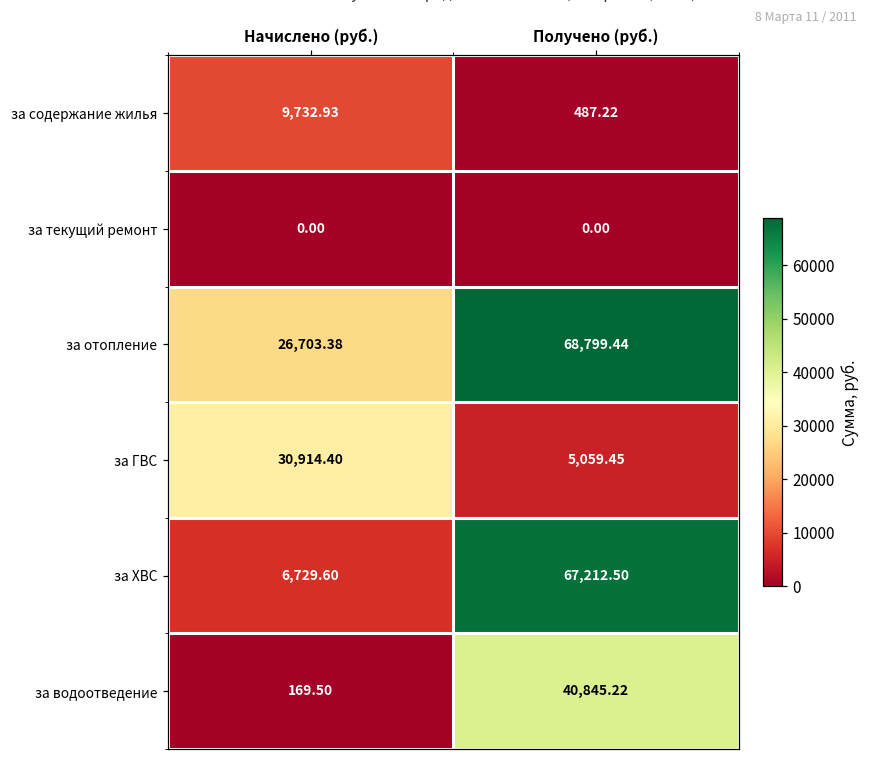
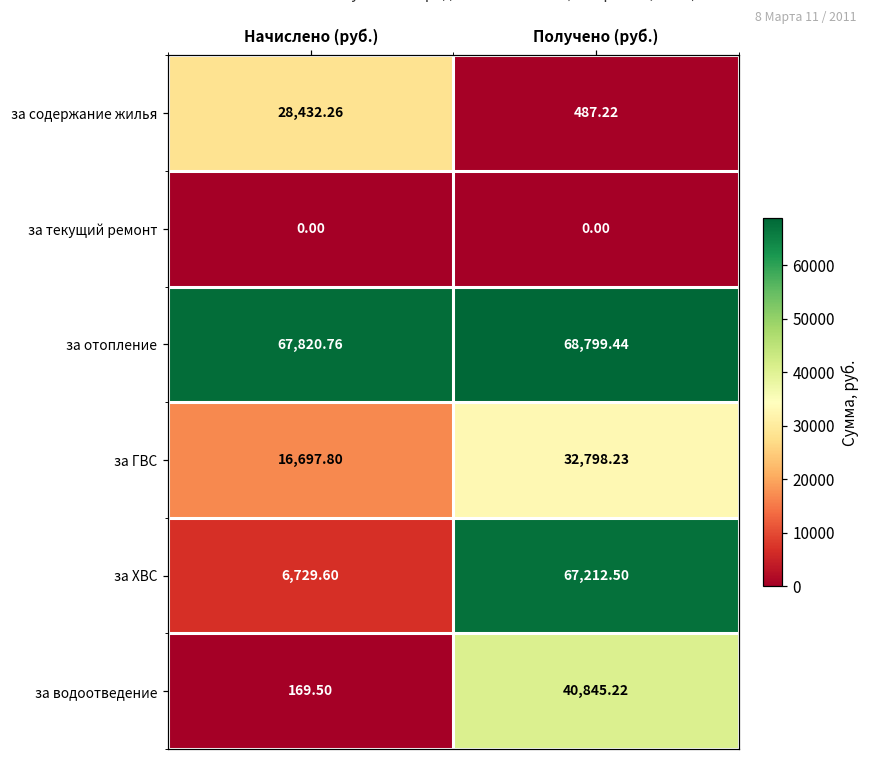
  {
    "за содержание жилья": {
-     "Начислено (руб.)": "9,732.93",
+     "Начислено (руб.)": "28,432.26",
      "Получено (руб.)": "487.22"
    },
    "за текущий ремонт": {
      "Начислено (руб.)": "0.00",
      "Получено (руб.)": "0.00"
    },
    "за отопление": {
-     "Начислено (руб.)": "26,703.38",
+     "Начислено (руб.)": "67,820.76",
      "Получено (руб.)": "68,799.44"
    },
    "за ГВС": {
-     "Начислено (руб.)": "30,914.40",
-     "Получено (руб.)": "5,059.45"
+     "Начислено (руб.)": "16,697.80",
+     "Получено (руб.)": "32,798.23"
    },
    "за ХВС": {
      "Начислено (руб.)": "6,729.60",
      "Получено (руб.)": "67,212.50"
    },
    "за водоотведение": {
      "Начислено (руб.)": "169.50",
      "Получено (руб.)": "40,845.22"
    }
  }
